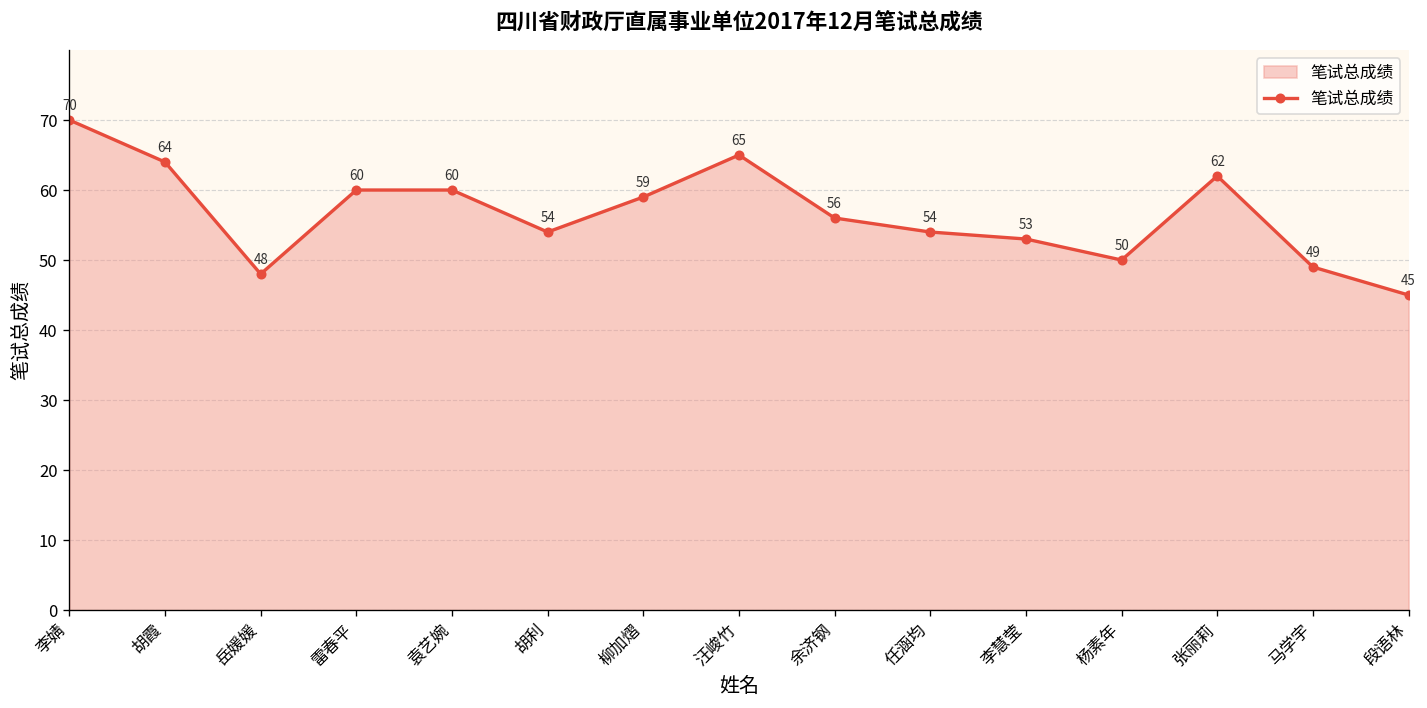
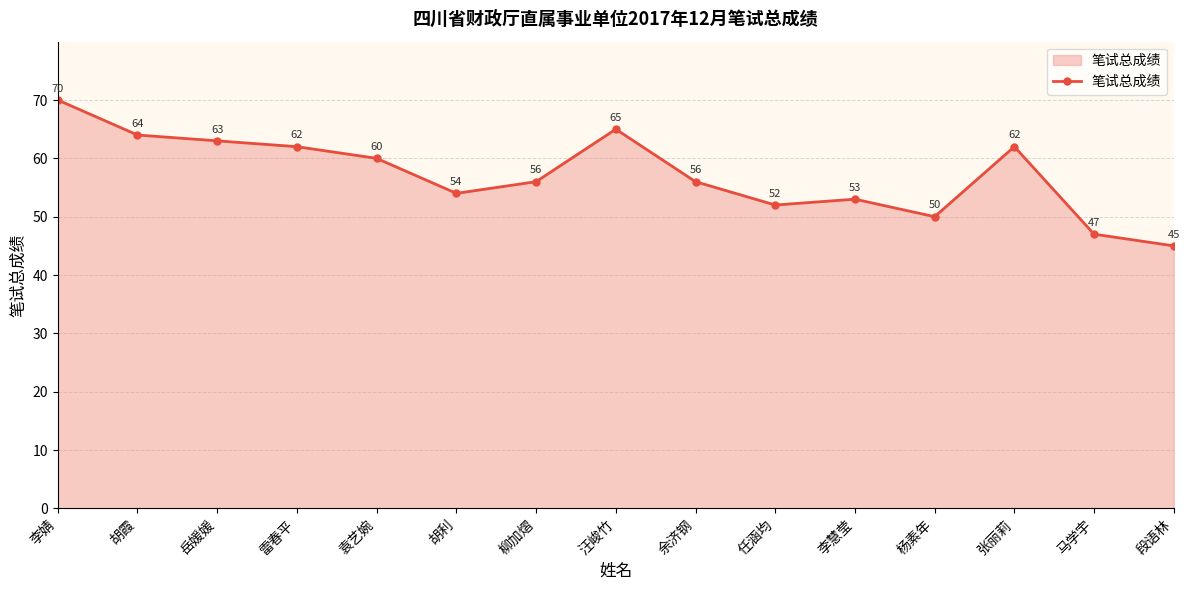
  {
    "李婧": 70,
    "胡霞": 64,
-   "岳媛媛": 48,
-   "雷春平": 60,
+   "岳媛媛": 63,
+   "雷春平": 62,
    "袁艺婉": 60,
    "胡利": 54,
-   "柳加熠": 59,
+   "柳加熠": 56,
    "汪峻竹": 65,
    "余济钢": 56,
-   "任涵均": 54,
+   "任涵均": 52,
    "李慧莹": 53,
    "杨素年": 50,
    "张丽莉": 62,
-   "马学宇": 49,
+   "马学宇": 47,
    "段语林": 45
  }
